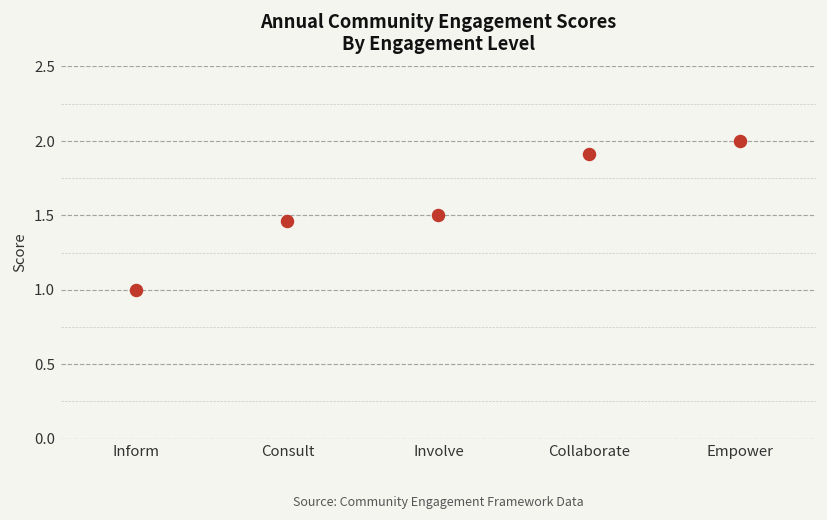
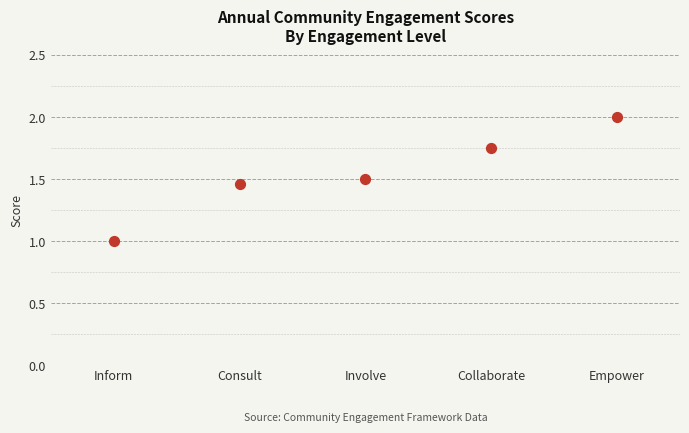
  {
-   "Collaborate": 1.91
+   "Collaborate": 1.75
  }
